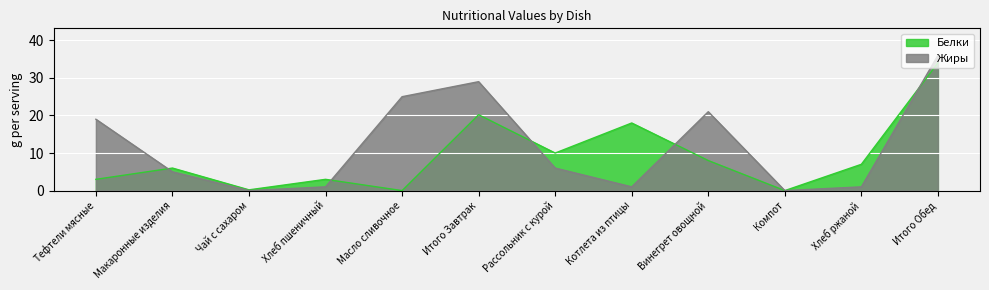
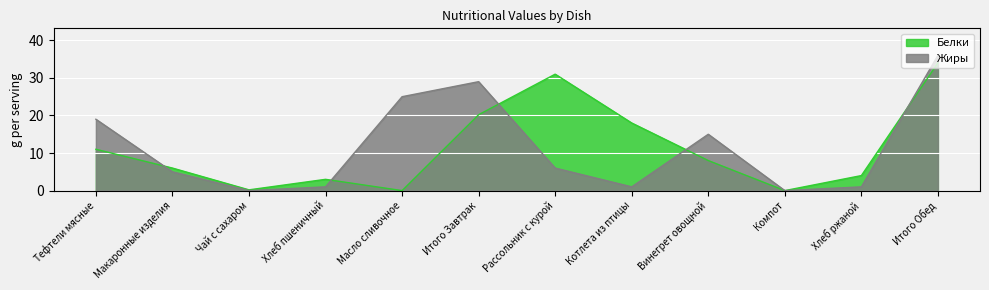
  {
    "Белки": {
-     "Тефтели мясные": 3,
+     "Тефтели мясные": 11,
      "Макаронные изделия": 6,
      "Хлеб пшеничный": 3,
      "Масло сливочное": 0,
      "Итого Завтрак": 20,
-     "Рассольник с курой": 10,
+     "Рассольник с курой": 31,
      "Котлета из птицы": 18,
      "Винегрет овощной": 8,
-     "Хлеб ржаной": 7
+     "Хлеб ржаной": 4
    },
    "Жиры": {
      "Тефтели мясные": 19,
      "Макаронные изделия": 5,
      "Хлеб пшеничный": 1,
      "Масло сливочное": 25,
      "Итого Завтрак": 29,
      "Рассольник с курой": 6,
      "Котлета из птицы": 1,
-     "Винегрет овощной": 21,
+     "Винегрет овощной": 15,
      "Хлеб ржаной": 1
    }
  }
